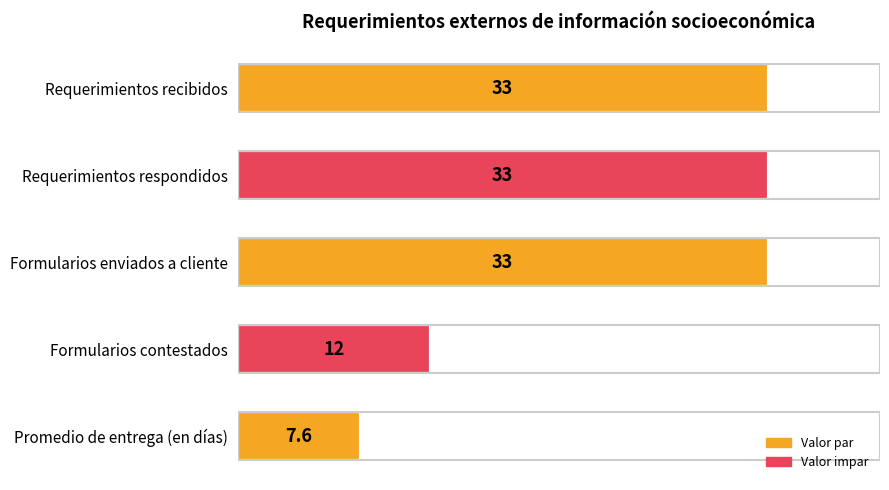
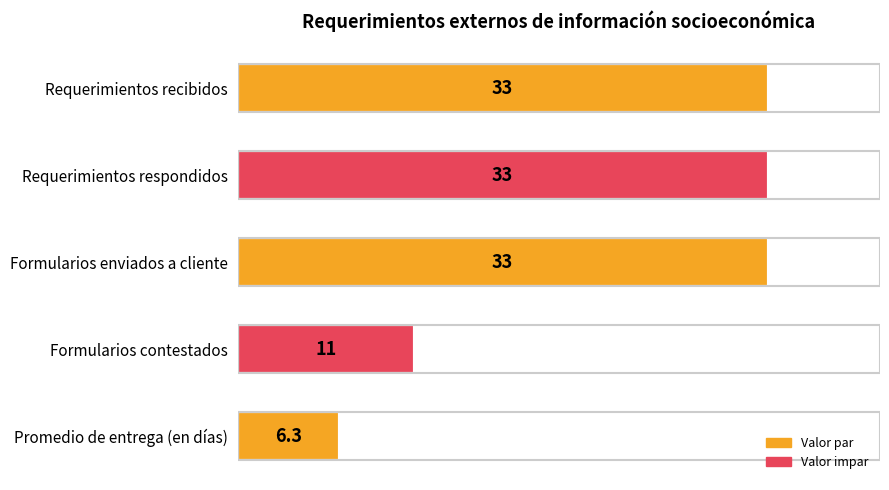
  {
    "Requerimientos recibidos": 33,
    "Requerimientos respondidos": 33,
    "Formularios enviados a cliente": 33,
-   "Formularios contestados": 12,
-   "Promedio de entrega (en días)": 7.6
+   "Formularios contestados": 11,
+   "Promedio de entrega (en días)": 6.3
  }
